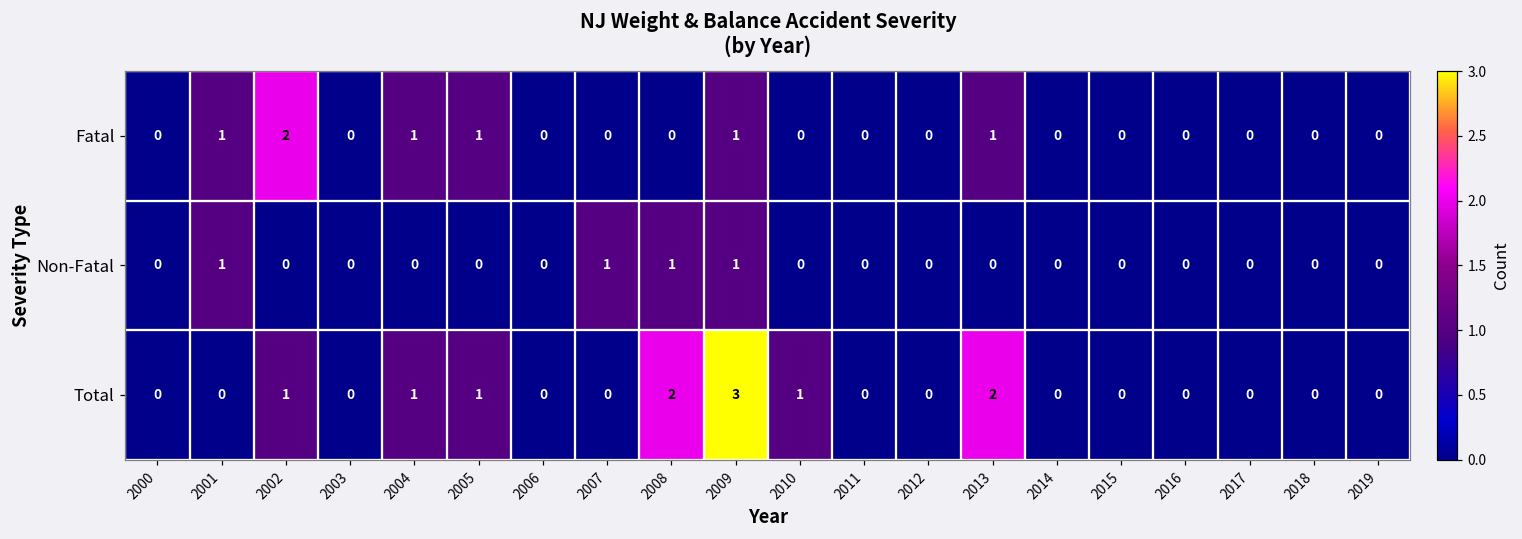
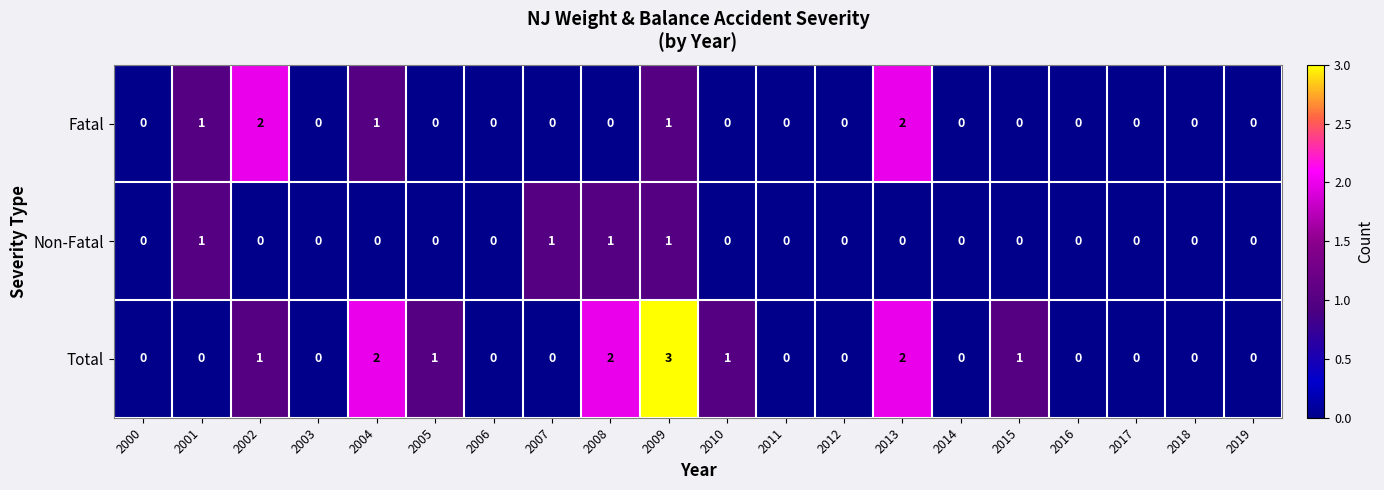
  {
    "Fatal": {
      "2000": 0,
      "2001": 1,
      "2002": 2,
      "2003": 0,
      "2004": 1,
-     "2005": 1,
+     "2005": 0,
      "2006": 0,
      "2007": 0,
      "2008": 0,
      "2009": 1,
      "2010": 0,
      "2011": 0,
      "2012": 0,
-     "2013": 1,
+     "2013": 2,
      "2014": 0,
      "2015": 0,
      "2016": 0,
      "2017": 0,
      "2018": 0,
      "2019": 0
    },
    "Non-Fatal": {
      "2000": 0,
      "2001": 1,
      "2002": 0,
      "2003": 0,
      "2004": 0,
      "2005": 0,
      "2006": 0,
      "2007": 1,
      "2008": 1,
      "2009": 1,
      "2010": 0,
      "2011": 0,
      "2012": 0,
      "2013": 0,
      "2014": 0,
      "2015": 0,
      "2016": 0,
      "2017": 0,
      "2018": 0,
      "2019": 0
    },
    "Total": {
      "2000": 0,
      "2001": 0,
      "2002": 1,
      "2003": 0,
-     "2004": 1,
+     "2004": 2,
      "2005": 1,
      "2006": 0,
      "2007": 0,
      "2008": 2,
      "2009": 3,
      "2010": 1,
      "2011": 0,
      "2012": 0,
      "2013": 2,
      "2014": 0,
-     "2015": 0,
+     "2015": 1,
      "2016": 0,
      "2017": 0,
      "2018": 0,
      "2019": 0
    }
  }
